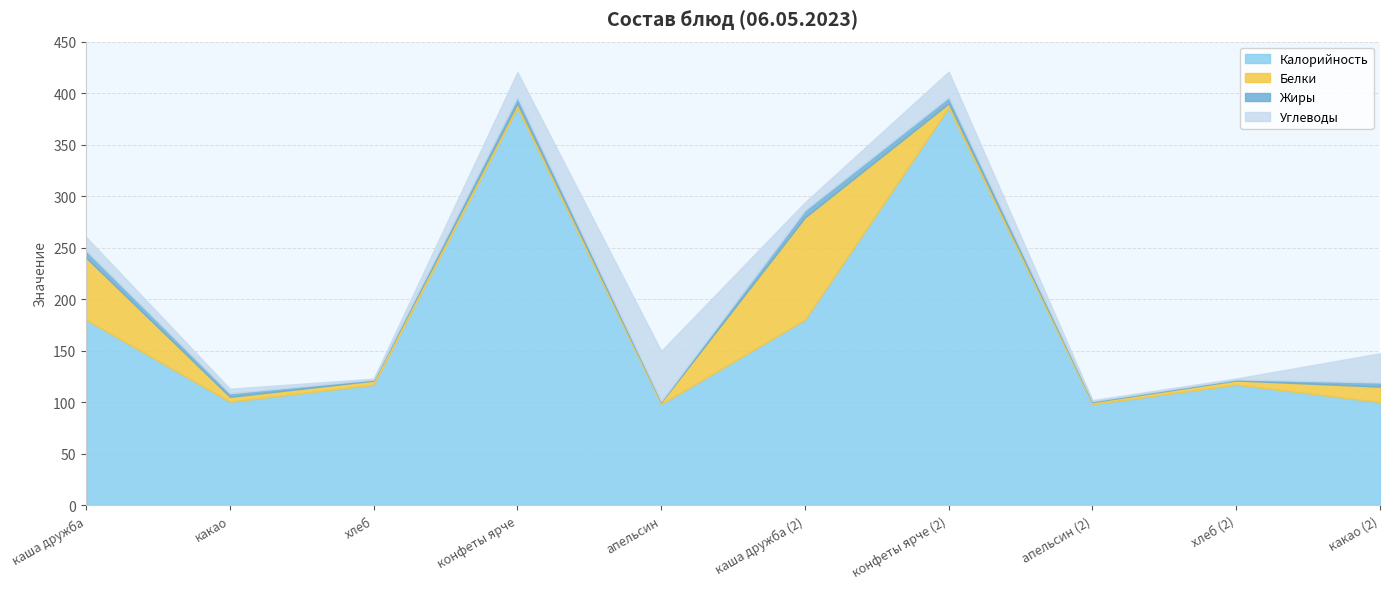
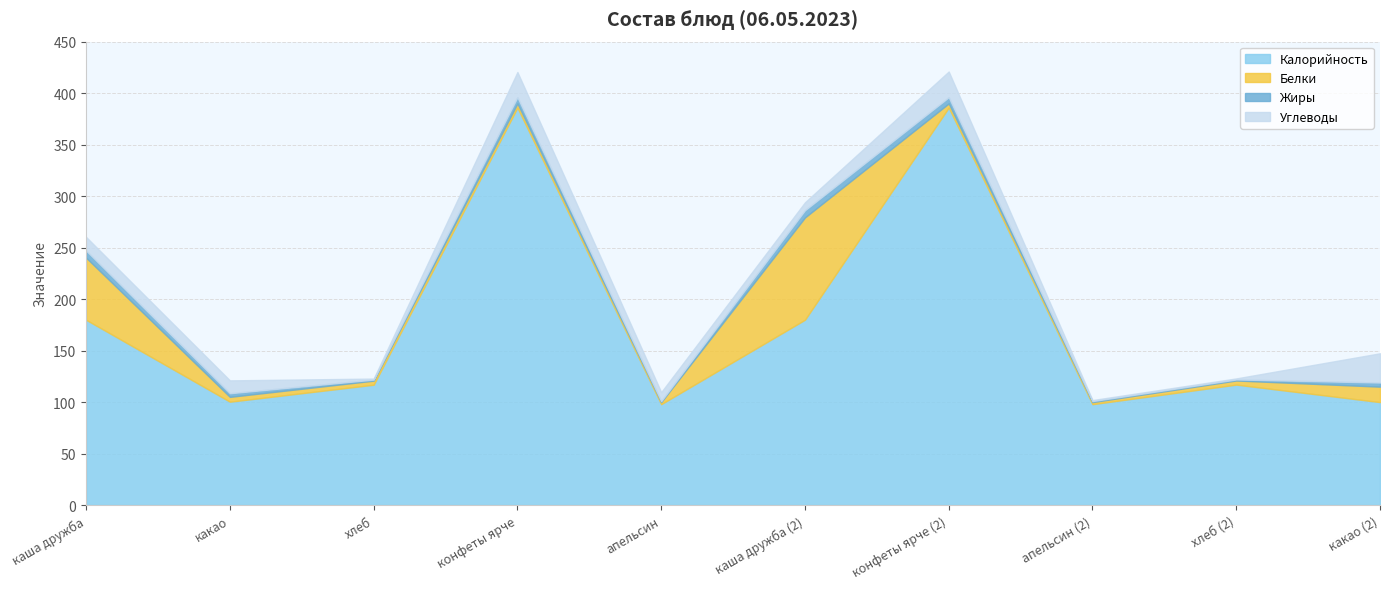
  {
    "Белки": {
      "каша дружба": 60,
      "какао": 5,
      "конфеты ярче": 4,
      "каша дружба (2)": 99,
      "конфеты ярче (2)": 4,
      "какао (2)": 15
    },
    "Углеводы": {
      "каша дружба": 13,
-     "какао": 4,
+     "какао": 13,
      "конфеты ярче": 25,
-     "апельсин": 49,
+     "апельсин": 9,
      "каша дружба (2)": 8,
      "конфеты ярче (2)": 25,
      "какао (2)": 28
    }
  }
